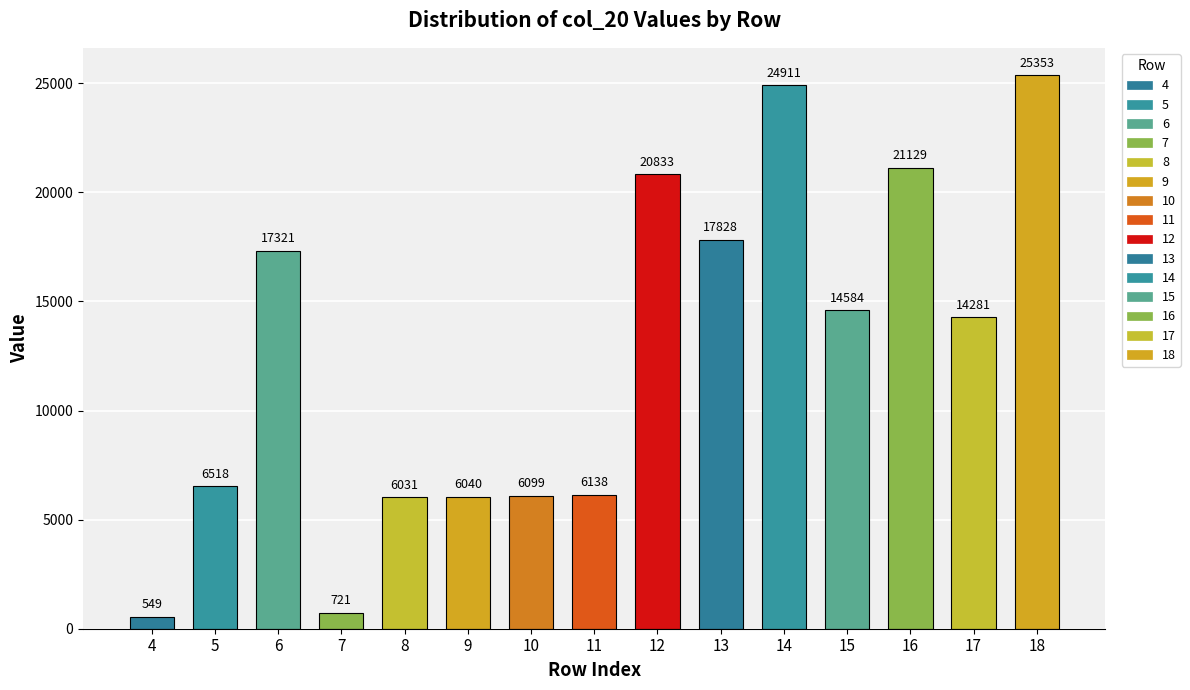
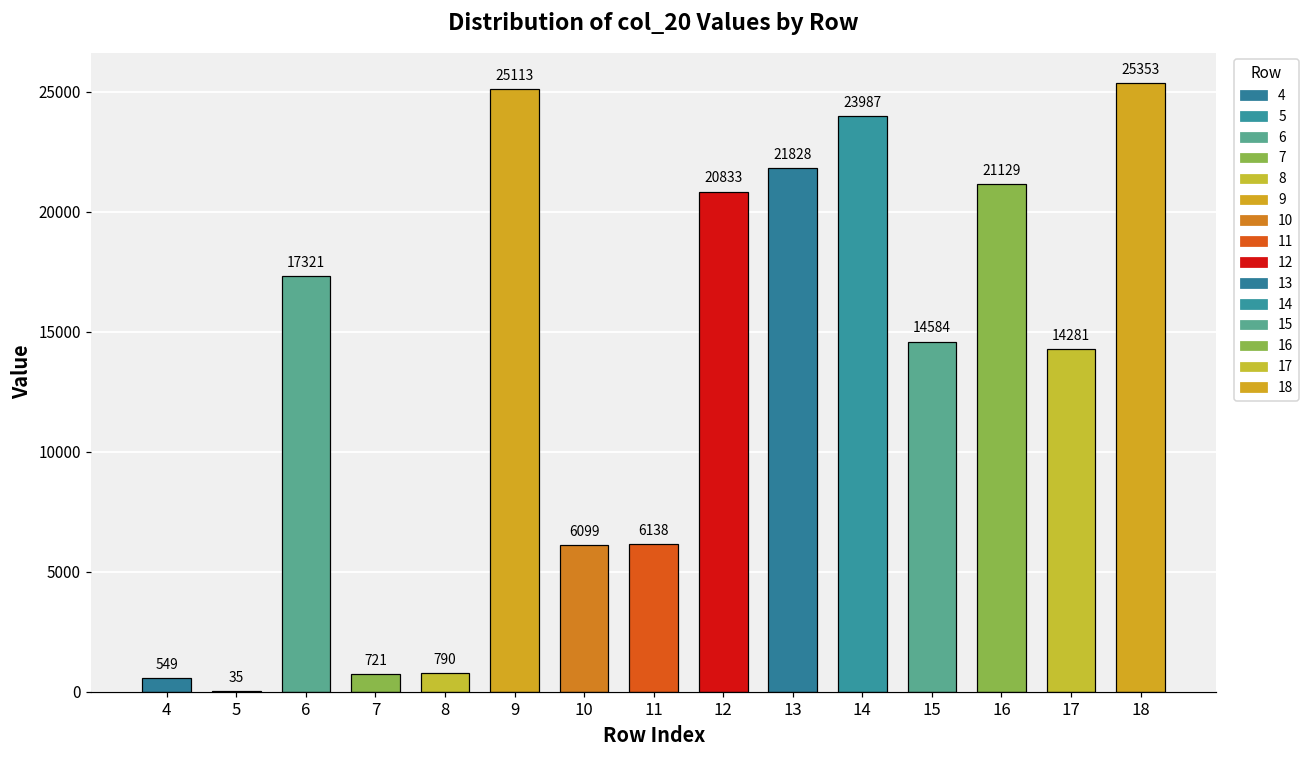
  {
    "4": 549,
-   "5": 6518,
+   "5": 35,
    "6": 17321,
    "7": 721,
-   "8": 6031,
-   "9": 6040,
+   "8": 790,
+   "9": 25113,
    "10": 6099,
    "11": 6138,
    "12": 20833,
-   "13": 17828,
-   "14": 24911,
+   "13": 21828,
+   "14": 23987,
    "15": 14584,
    "16": 21129,
    "17": 14281,
    "18": 25353
  }
